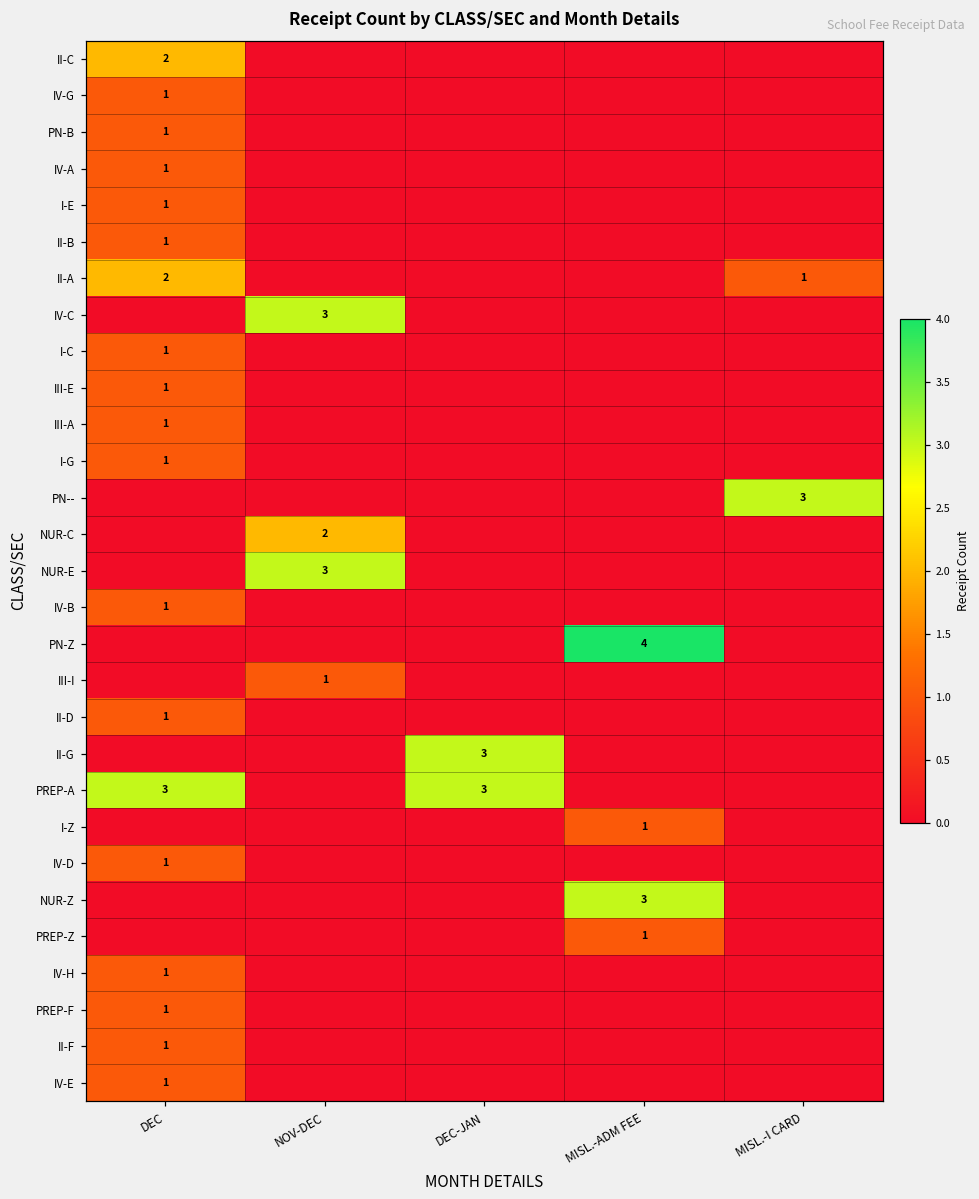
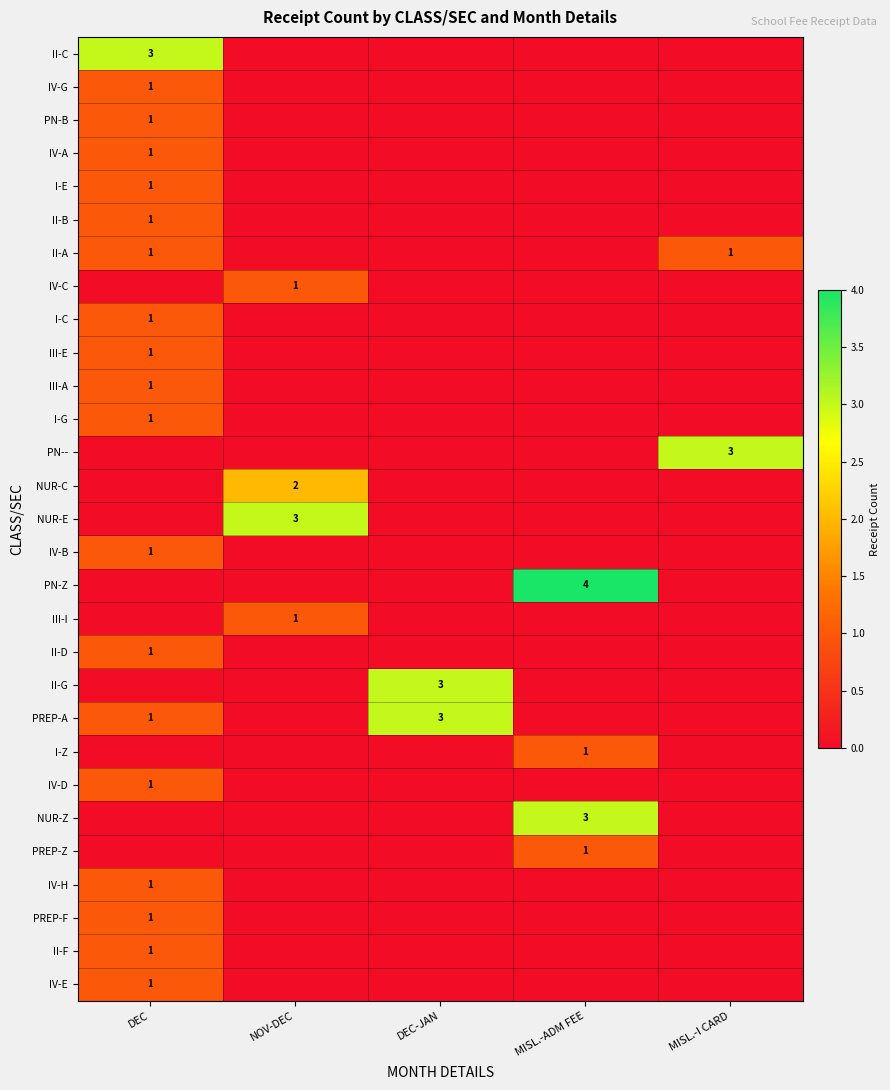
  {
    "II-C": {
-     "DEC": 2
+     "DEC": 3
    },
    "IV-G": {
      "DEC": 1
    },
    "PN-B": {
      "DEC": 1
    },
    "IV-A": {
      "DEC": 1
    },
    "I-E": {
      "DEC": 1
    },
    "II-B": {
      "DEC": 1
    },
    "II-A": {
-     "DEC": 2,
+     "DEC": 1,
      "MISL.-I CARD": 1
    },
    "IV-C": {
-     "NOV-DEC": 3
+     "NOV-DEC": 1
    },
    "I-C": {
      "DEC": 1
    },
    "III-E": {
      "DEC": 1
    },
    "III-A": {
      "DEC": 1
    },
    "I-G": {
      "DEC": 1
    },
    "PN--": {
      "MISL.-I CARD": 3
    },
    "NUR-C": {
      "NOV-DEC": 2
    },
    "NUR-E": {
      "NOV-DEC": 3
    },
    "IV-B": {
      "DEC": 1
    },
    "PN-Z": {
      "MISL.-ADM FEE": 4
    },
    "III-I": {
      "NOV-DEC": 1
    },
    "II-D": {
      "DEC": 1
    },
    "II-G": {
      "DEC-JAN": 3
    },
    "PREP-A": {
-     "DEC": 3,
+     "DEC": 1,
      "DEC-JAN": 3
    },
    "I-Z": {
      "MISL.-ADM FEE": 1
    },
    "IV-D": {
      "DEC": 1
    },
    "NUR-Z": {
      "MISL.-ADM FEE": 3
    },
    "PREP-Z": {
      "MISL.-ADM FEE": 1
    },
    "IV-H": {
      "DEC": 1
    },
    "PREP-F": {
      "DEC": 1
    },
    "II-F": {
      "DEC": 1
    },
    "IV-E": {
      "DEC": 1
    }
  }
